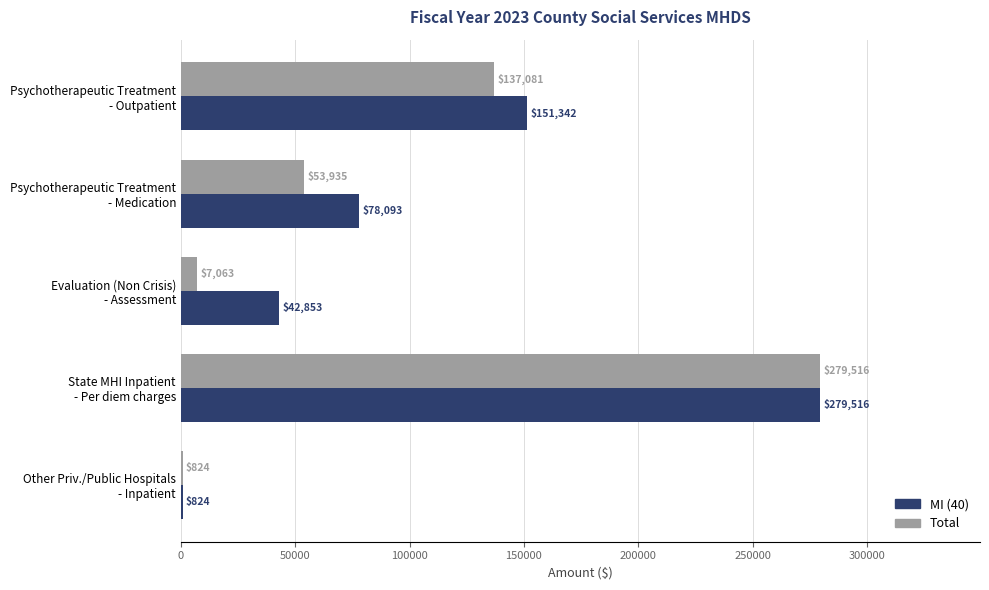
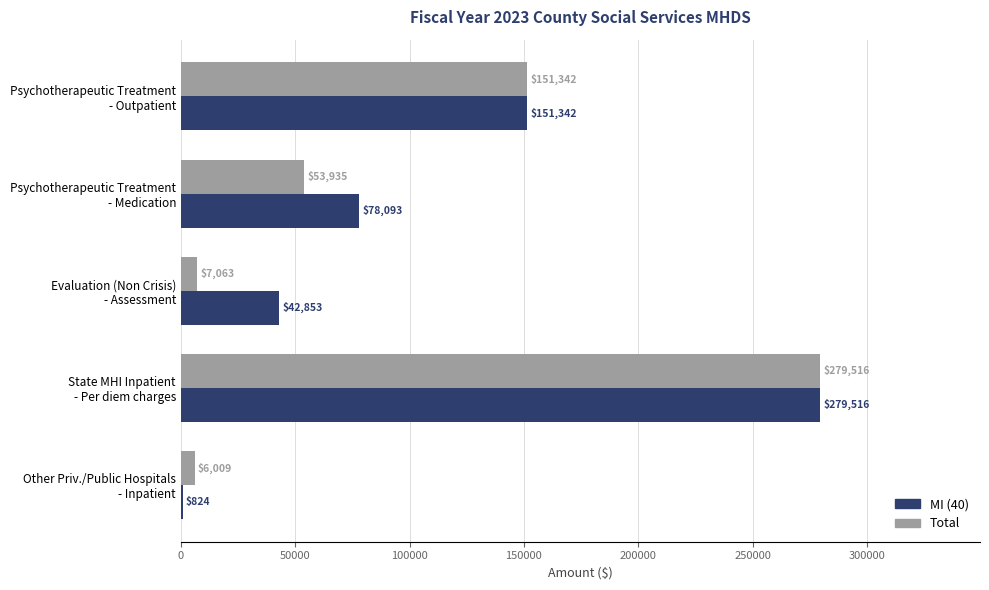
  {
    "MI (40)": {
      "Psychotherapeutic Treatment - Outpatient": "$151,342",
      "Psychotherapeutic Treatment - Medication": "$78,093",
      "Evaluation (Non Crisis) - Assessment": "$42,853",
      "State MHI Inpatient - Per diem charges": "$279,516",
      "Other Priv./Public Hospitals - Inpatient": "$824"
    },
    "Total": {
-     "Psychotherapeutic Treatment - Outpatient": "$137,081",
+     "Psychotherapeutic Treatment - Outpatient": "$151,342",
      "Psychotherapeutic Treatment - Medication": "$53,935",
      "Evaluation (Non Crisis) - Assessment": "$7,063",
      "State MHI Inpatient - Per diem charges": "$279,516",
-     "Other Priv./Public Hospitals - Inpatient": "$824"
+     "Other Priv./Public Hospitals - Inpatient": "$6,009"
    }
  }
